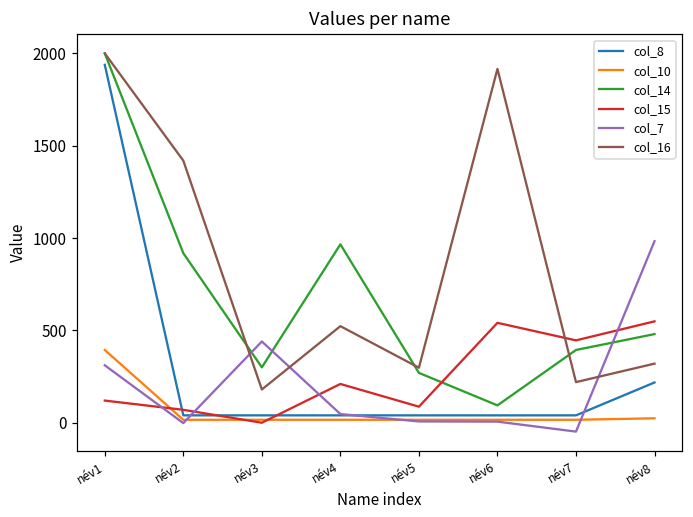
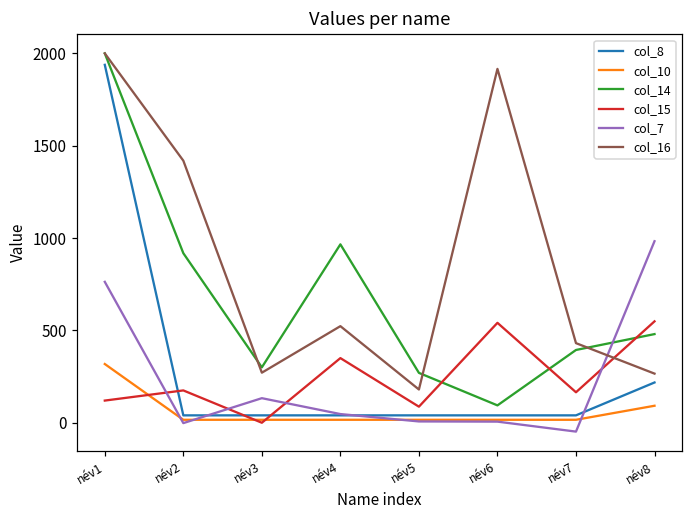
  {
    "col_8": {
      "név1": 1940,
      "név2": 40,
      "név3": 40,
      "név5": 40,
      "név6": 40,
      "név7": 40,
      "név8": 220
    },
    "col_10": {
-     "név1": 390,
+     "név1": 320,
      "név2": 20,
      "név3": 20,
      "név4": 20,
      "név7": 20,
-     "név8": 20
+     "név8": 90
    },
    "col_14": {
      "név2": 920,
      "név3": 300,
      "név4": 970,
      "név5": 270,
      "név6": 90,
      "név7": 390,
      "név8": 480
    },
    "col_15": {
      "név1": 120,
-     "név2": 70,
+     "név2": 180,
      "név3": 0,
-     "név4": 210,
+     "név4": 350,
      "név5": 90,
      "név6": 540,
-     "név7": 450,
+     "név7": 170,
      "név8": 550
    },
    "col_7": {
-     "név1": 310,
+     "név1": 760,
      "név2": 0,
-     "név3": 440,
+     "név3": 130,
      "név7": -50,
      "név8": 980
    },
    "col_16": {
      "név2": 1420,
-     "név3": 180,
+     "név3": 270,
      "név4": 520,
-     "név5": 300,
+     "név5": 180,
      "név6": 1920,
-     "név7": 220,
-     "név8": 320
+     "név7": 430,
+     "név8": 270
    }
  }
